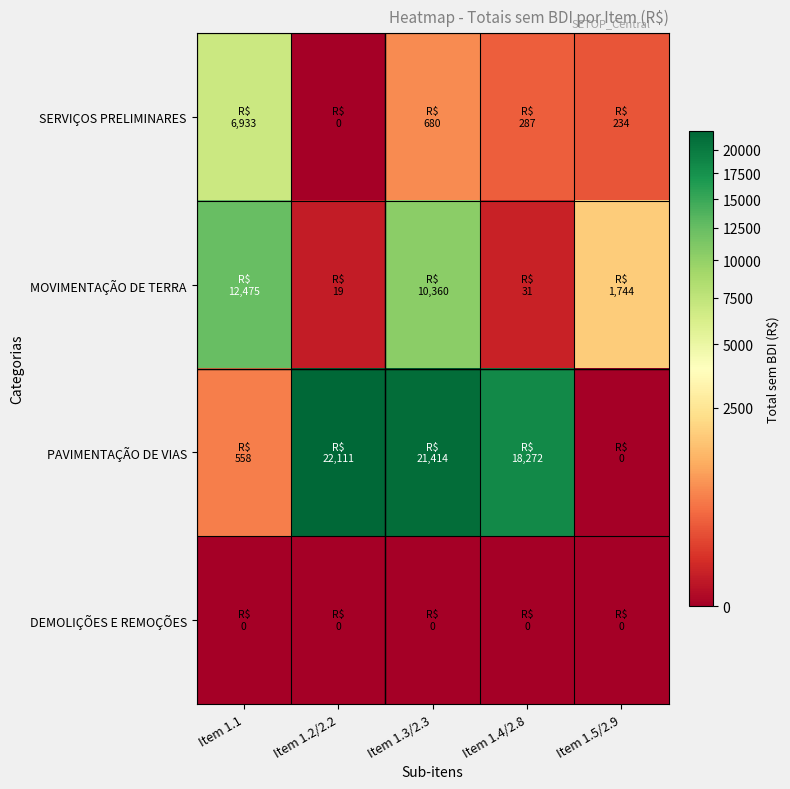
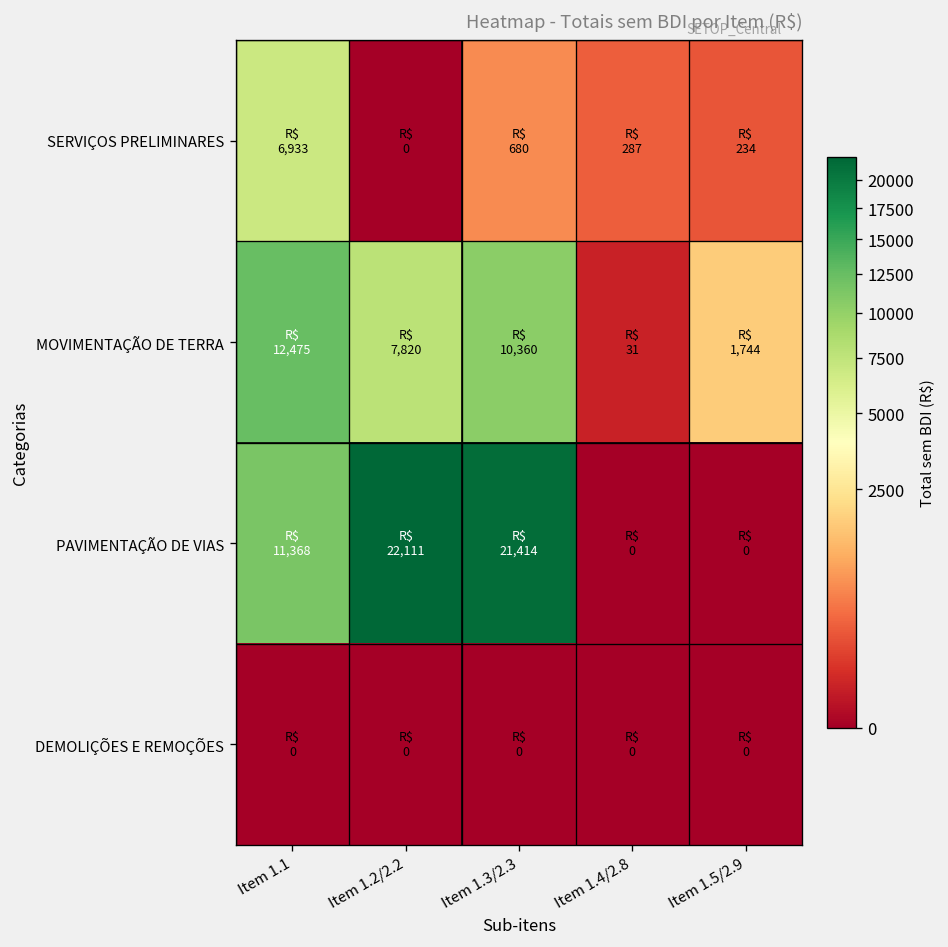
  {
    "SERVIÇOS PRELIMINARES": {
      "Item 1.1": "6,933",
      "Item 1.2/2.2": "0",
      "Item 1.3/2.3": "680",
      "Item 1.4/2.8": "287",
      "Item 1.5/2.9": "234"
    },
    "MOVIMENTAÇÃO DE TERRA": {
      "Item 1.1": "12,475",
-     "Item 1.2/2.2": "19",
+     "Item 1.2/2.2": "7,820",
      "Item 1.3/2.3": "10,360",
      "Item 1.4/2.8": "31",
      "Item 1.5/2.9": "1,744"
    },
    "PAVIMENTAÇÃO DE VIAS": {
-     "Item 1.1": "558",
+     "Item 1.1": "11,368",
      "Item 1.2/2.2": "22,111",
      "Item 1.3/2.3": "21,414",
-     "Item 1.4/2.8": "18,272",
+     "Item 1.4/2.8": "0",
      "Item 1.5/2.9": "0"
    },
    "DEMOLIÇÕES E REMOÇÕES": {
      "Item 1.1": "0",
      "Item 1.2/2.2": "0",
      "Item 1.3/2.3": "0",
      "Item 1.4/2.8": "0",
      "Item 1.5/2.9": "0"
    }
  }
